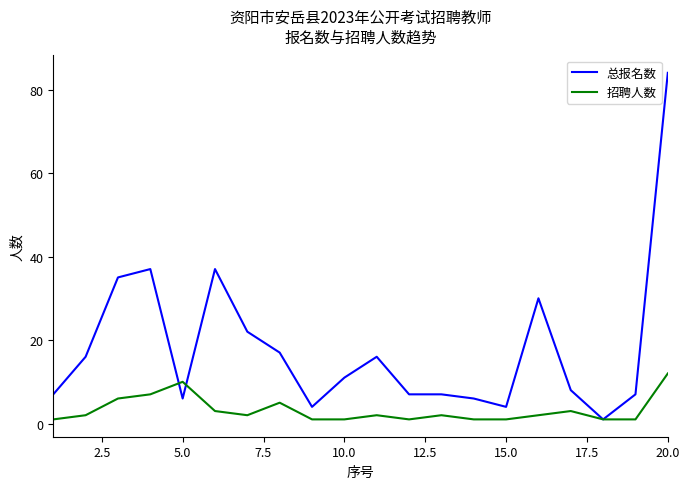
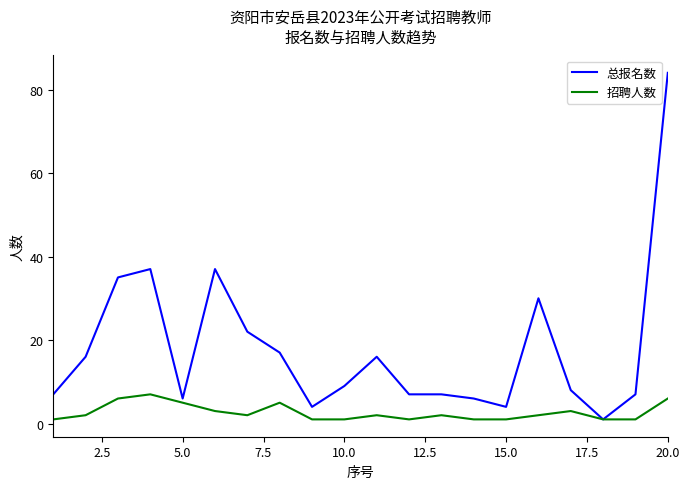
  {
    "总报名数": {
      "5.0": 6,
-     "10.0": 11,
+     "10.0": 9,
      "15.0": 4,
      "20.0": 84
    },
    "招聘人数": {
-     "5.0": 10,
+     "5.0": 5,
      "10.0": 1,
      "15.0": 1,
-     "20.0": 12
+     "20.0": 6
    }
  }
